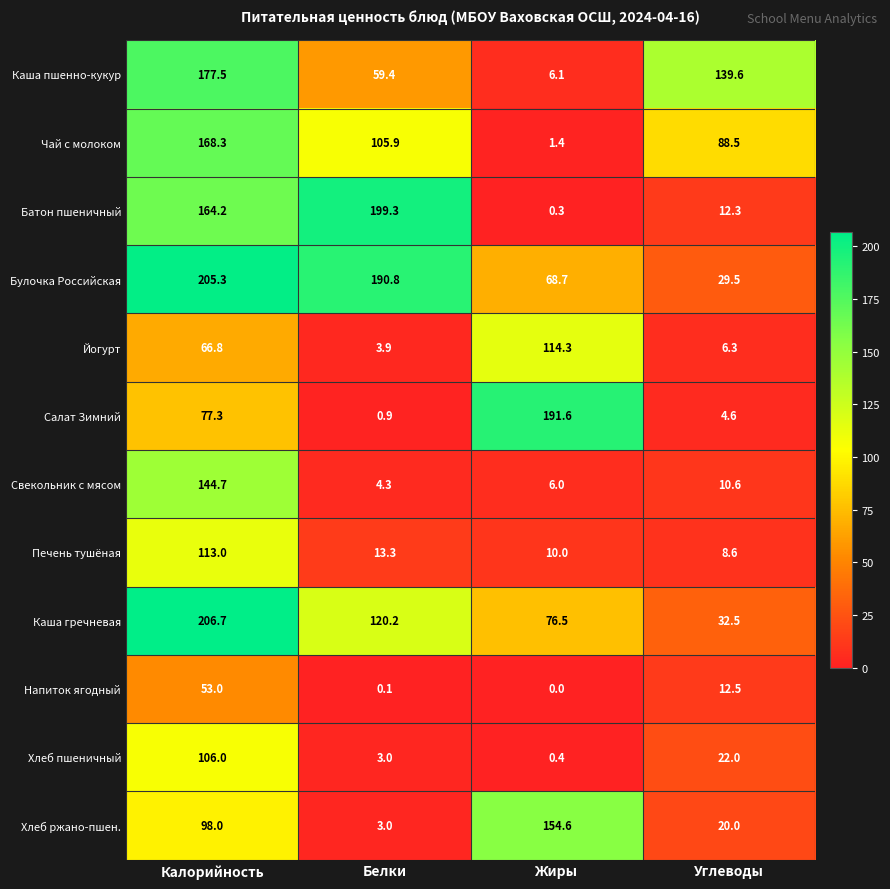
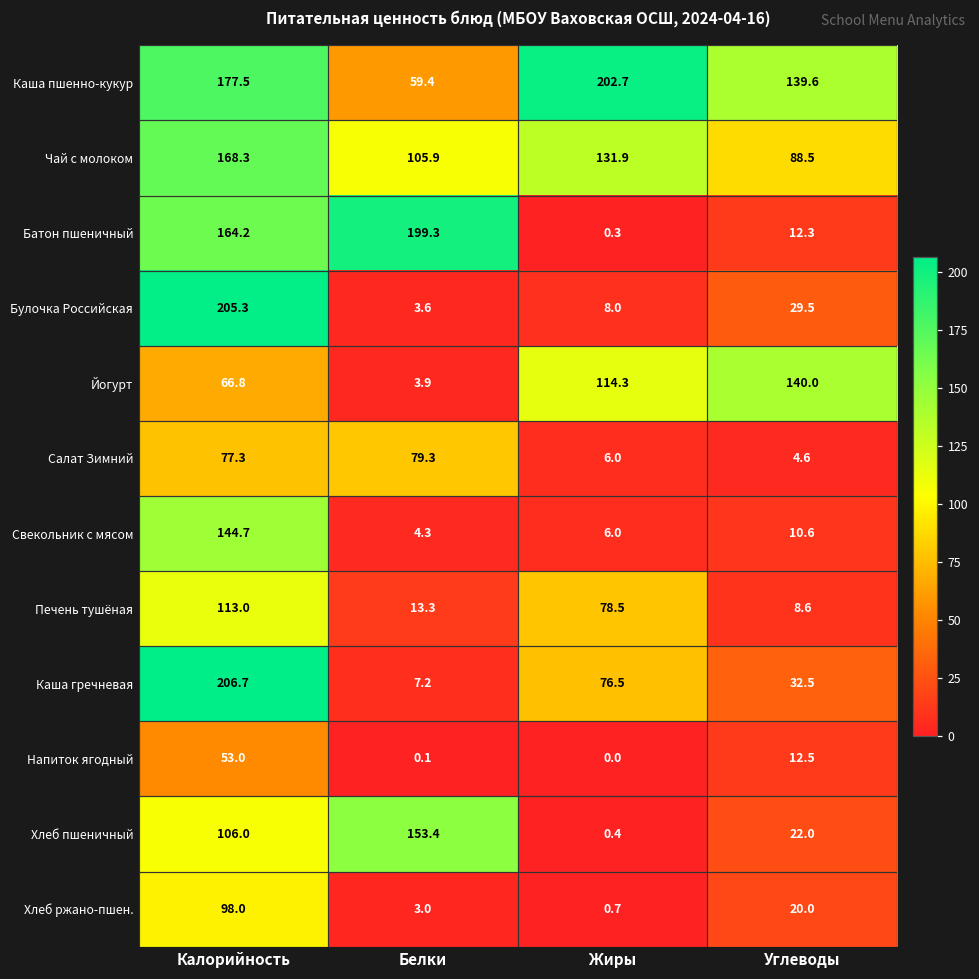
  {
    "Каша пшенно-кукур": {
      "Калорийность": 177.5,
      "Белки": 59.4,
-     "Жиры": 6.1,
+     "Жиры": 202.7,
      "Углеводы": 139.6
    },
    "Чай с молоком": {
      "Калорийность": 168.3,
      "Белки": 105.9,
-     "Жиры": 1.4,
+     "Жиры": 131.9,
      "Углеводы": 88.5
    },
    "Батон пшеничный": {
      "Калорийность": 164.2,
      "Белки": 199.3,
      "Жиры": 0.3,
      "Углеводы": 12.3
    },
    "Булочка Российская": {
      "Калорийность": 205.3,
-     "Белки": 190.8,
-     "Жиры": 68.7,
+     "Белки": 3.6,
+     "Жиры": 8.0,
      "Углеводы": 29.5
    },
    "Йогурт": {
      "Калорийность": 66.8,
      "Белки": 3.9,
      "Жиры": 114.3,
-     "Углеводы": 6.3
+     "Углеводы": 140.0
    },
    "Салат Зимний": {
      "Калорийность": 77.3,
-     "Белки": 0.9,
-     "Жиры": 191.6,
+     "Белки": 79.3,
+     "Жиры": 6.0,
      "Углеводы": 4.6
    },
    "Свекольник с мясом": {
      "Калорийность": 144.7,
      "Белки": 4.3,
      "Жиры": 6.0,
      "Углеводы": 10.6
    },
    "Печень тушёная": {
      "Калорийность": 113.0,
      "Белки": 13.3,
-     "Жиры": 10.0,
+     "Жиры": 78.5,
      "Углеводы": 8.6
    },
    "Каша гречневая": {
      "Калорийность": 206.7,
-     "Белки": 120.2,
+     "Белки": 7.2,
      "Жиры": 76.5,
      "Углеводы": 32.5
    },
    "Напиток ягодный": {
      "Калорийность": 53.0,
      "Белки": 0.1,
      "Жиры": 0.0,
      "Углеводы": 12.5
    },
    "Хлеб пшеничный": {
      "Калорийность": 106.0,
-     "Белки": 3.0,
+     "Белки": 153.4,
      "Жиры": 0.4,
      "Углеводы": 22.0
    },
    "Хлеб ржано-пшен.": {
      "Калорийность": 98.0,
      "Белки": 3.0,
-     "Жиры": 154.6,
+     "Жиры": 0.7,
      "Углеводы": 20.0
    }
  }
